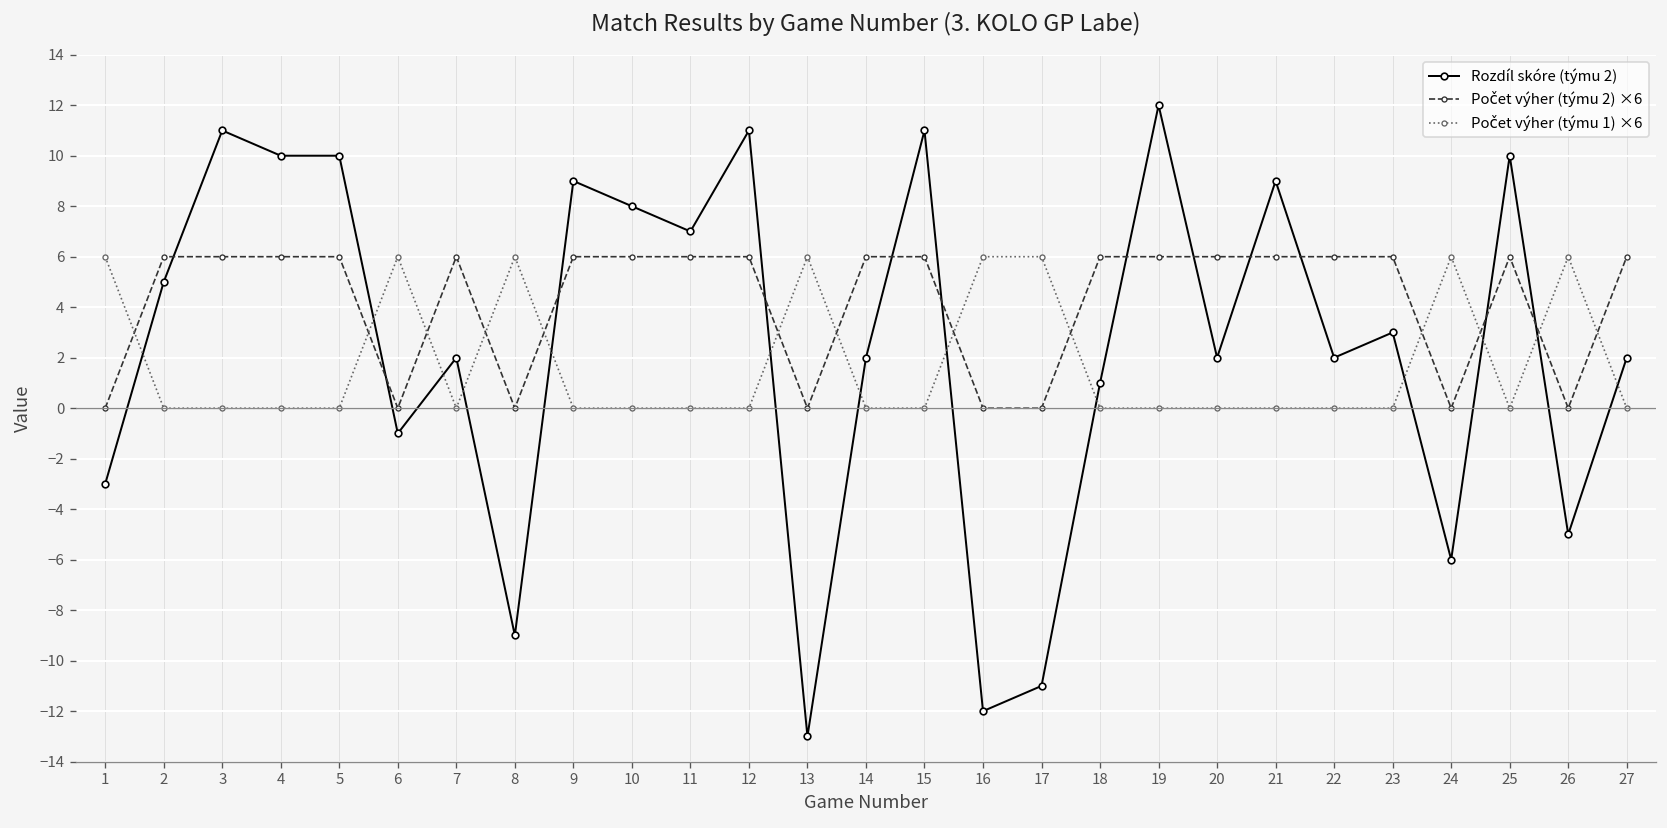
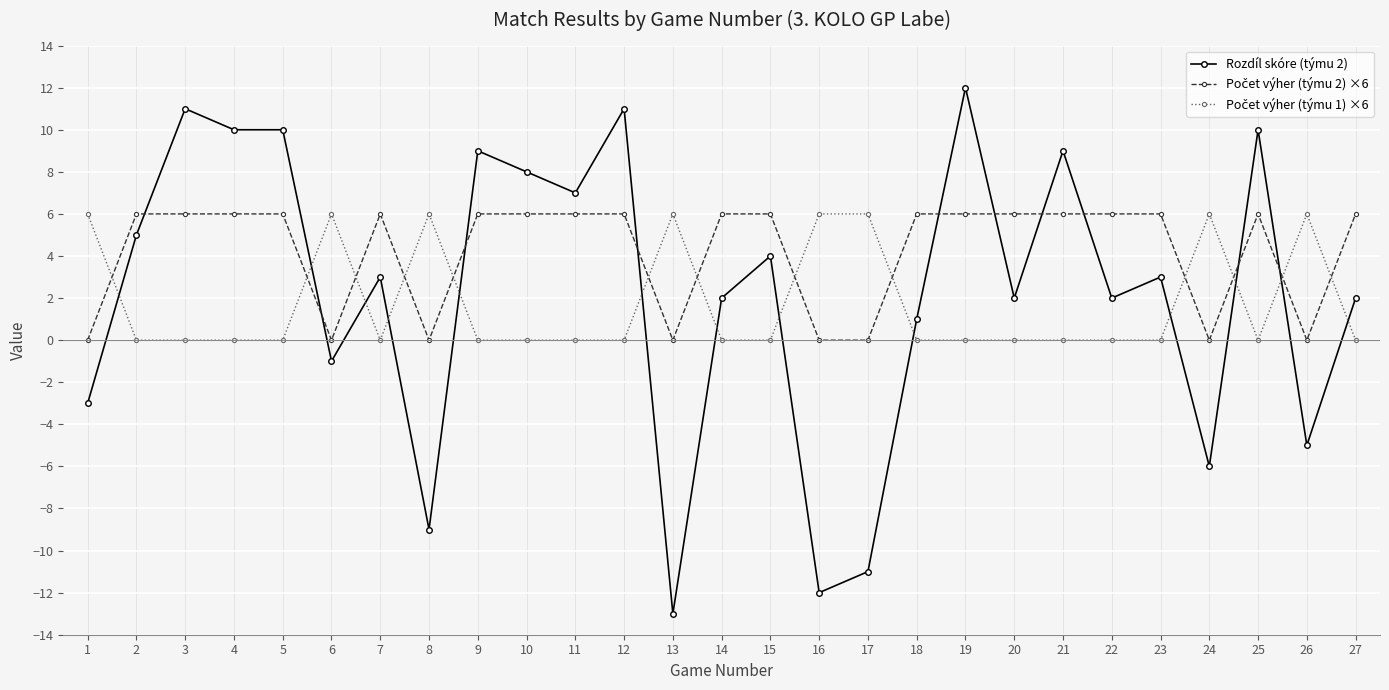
  {
    "Rozdíl skóre (týmu 2)": {
      "1": -3,
      "2": 5,
      "3": 11,
      "4": 10,
      "5": 10,
      "6": -1,
-     "7": 2,
+     "7": 3,
      "8": -9,
      "9": 9,
      "10": 8,
      "11": 7,
      "12": 11,
      "13": -13,
      "14": 2,
-     "15": 11,
+     "15": 4,
      "16": -12,
      "17": -11,
      "18": 1,
      "19": 12,
      "20": 2,
      "21": 9,
      "22": 2,
      "23": 3,
      "24": -6,
      "25": 10,
      "26": -5,
      "27": 2
    },
    "Počet výher (týmu 2) ×6": {
      "1": 0,
      "2": 6,
      "3": 6,
      "4": 6,
      "5": 6,
      "6": 0,
      "7": 6,
      "8": 0,
      "9": 6,
      "10": 6,
      "11": 6,
      "12": 6,
      "13": 0,
      "14": 6,
      "15": 6,
      "16": 0,
      "17": 0,
      "18": 6,
      "19": 6,
      "20": 6,
      "21": 6,
      "22": 6,
      "23": 6,
      "24": 0,
      "25": 6,
      "26": 0,
      "27": 6
    },
    "Počet výher (týmu 1) ×6": {
      "1": 6,
      "2": 0,
      "3": 0,
      "4": 0,
      "5": 0,
      "6": 6,
      "7": 0,
      "8": 6,
      "9": 0,
      "10": 0,
      "11": 0,
      "12": 0,
      "13": 6,
      "14": 0,
      "15": 0,
      "16": 6,
      "17": 6,
      "18": 0,
      "19": 0,
      "20": 0,
      "21": 0,
      "22": 0,
      "23": 0,
      "24": 6,
      "25": 0,
      "26": 6,
      "27": 0
    }
  }
